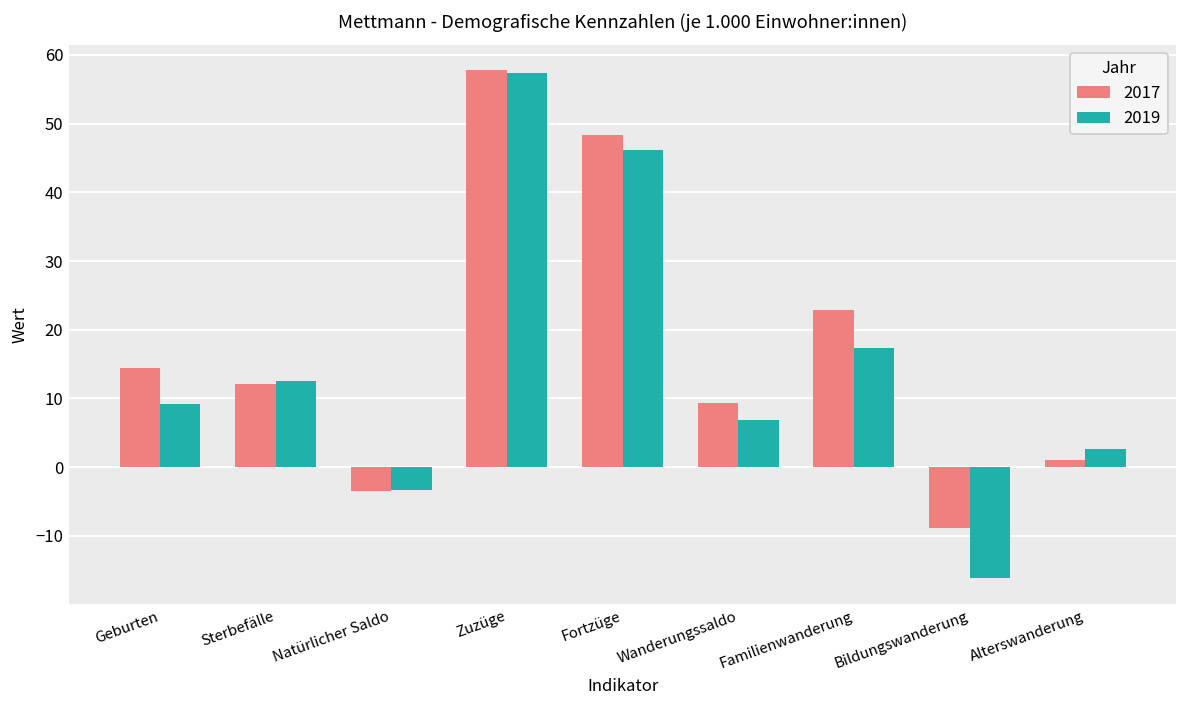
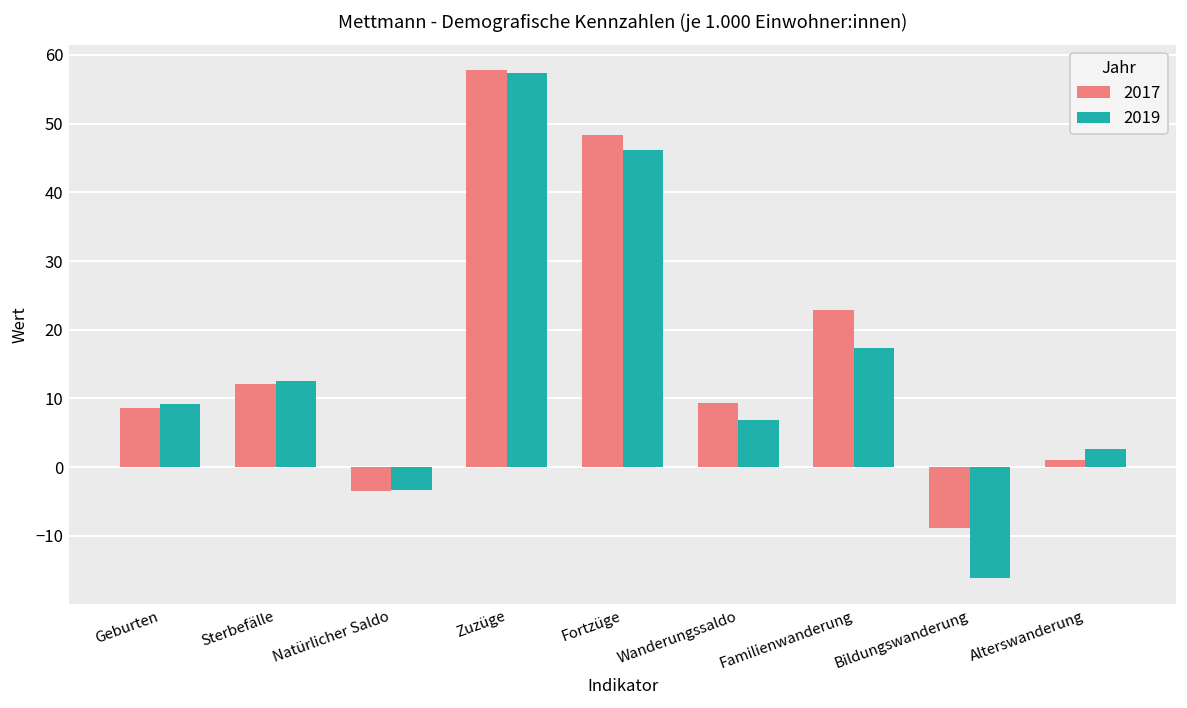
  {
    "2017": {
-     "Geburten": 15,
+     "Geburten": 9,
      "Sterbefälle": 12,
      "Natürlicher Saldo": -4,
      "Zuzüge": 58,
      "Fortzüge": 48,
      "Wanderungssaldo": 9,
      "Familienwanderung": 23,
      "Bildungswanderung": -9,
      "Alterswanderung": 1
    },
    "2019": {
      "Geburten": 9,
      "Sterbefälle": 13,
      "Natürlicher Saldo": -3,
      "Zuzüge": 57,
      "Fortzüge": 46,
      "Wanderungssaldo": 7,
      "Familienwanderung": 17,
      "Bildungswanderung": -16,
      "Alterswanderung": 3
    }
  }
